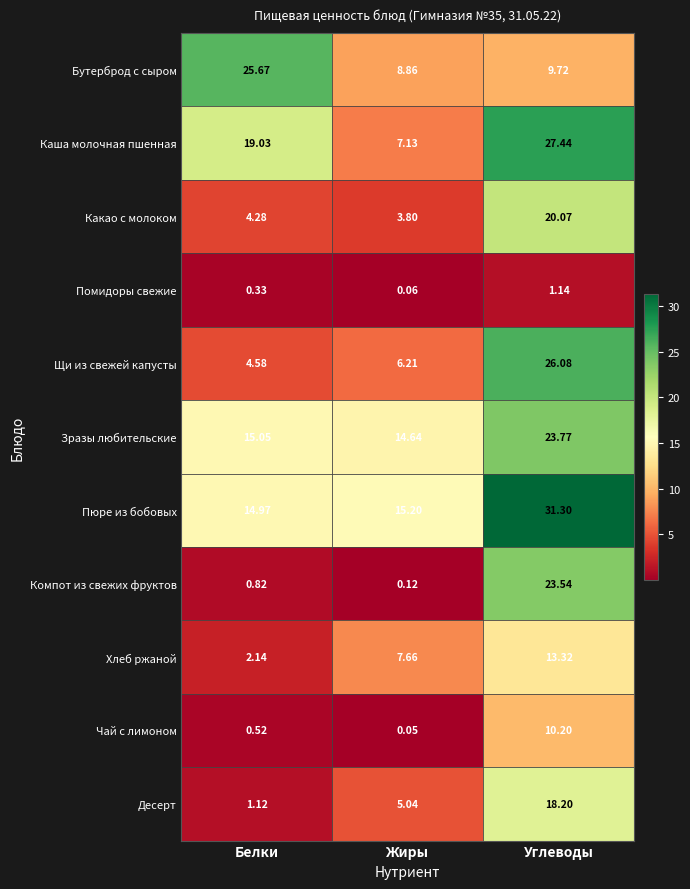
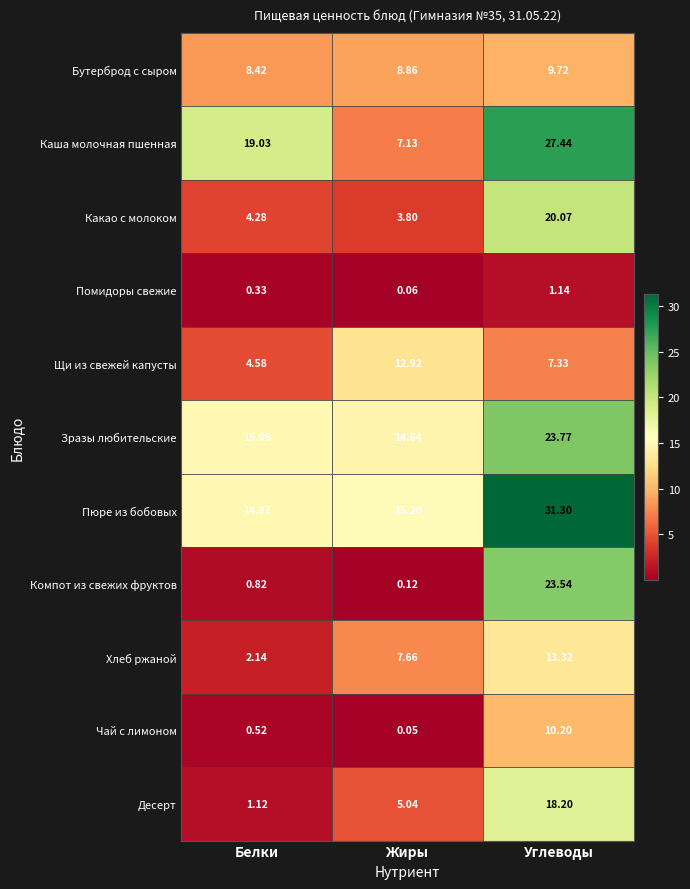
  {
    "Бутерброд с сыром": {
-     "Белки": 25.67,
+     "Белки": 8.42,
      "Жиры": 8.86,
      "Углеводы": 9.72
    },
    "Каша молочная пшенная": {
      "Белки": 19.03,
      "Жиры": 7.13,
      "Углеводы": 27.44
    },
    "Какао с молоком": {
      "Белки": 4.28,
      "Жиры": 3.80,
      "Углеводы": 20.07
    },
    "Помидоры свежие": {
      "Белки": 0.33,
      "Жиры": 0.06,
      "Углеводы": 1.14
    },
    "Щи из свежей капусты": {
      "Белки": 4.58,
-     "Жиры": 6.21,
-     "Углеводы": 26.08
+     "Жиры": 12.92,
+     "Углеводы": 7.33
    },
    "Зразы любительские": {
      "Белки": 15.05,
      "Жиры": 14.64,
      "Углеводы": 23.77
    },
    "Пюре из бобовых": {
      "Белки": 14.97,
      "Жиры": 15.20,
      "Углеводы": 31.30
    },
    "Компот из свежих фруктов": {
      "Белки": 0.82,
      "Жиры": 0.12,
      "Углеводы": 23.54
    },
    "Хлеб ржаной": {
      "Белки": 2.14,
      "Жиры": 7.66,
      "Углеводы": 13.32
    },
    "Чай с лимоном": {
      "Белки": 0.52,
      "Жиры": 0.05,
      "Углеводы": 10.20
    },
    "Десерт": {
      "Белки": 1.12,
      "Жиры": 5.04,
      "Углеводы": 18.20
    }
  }
